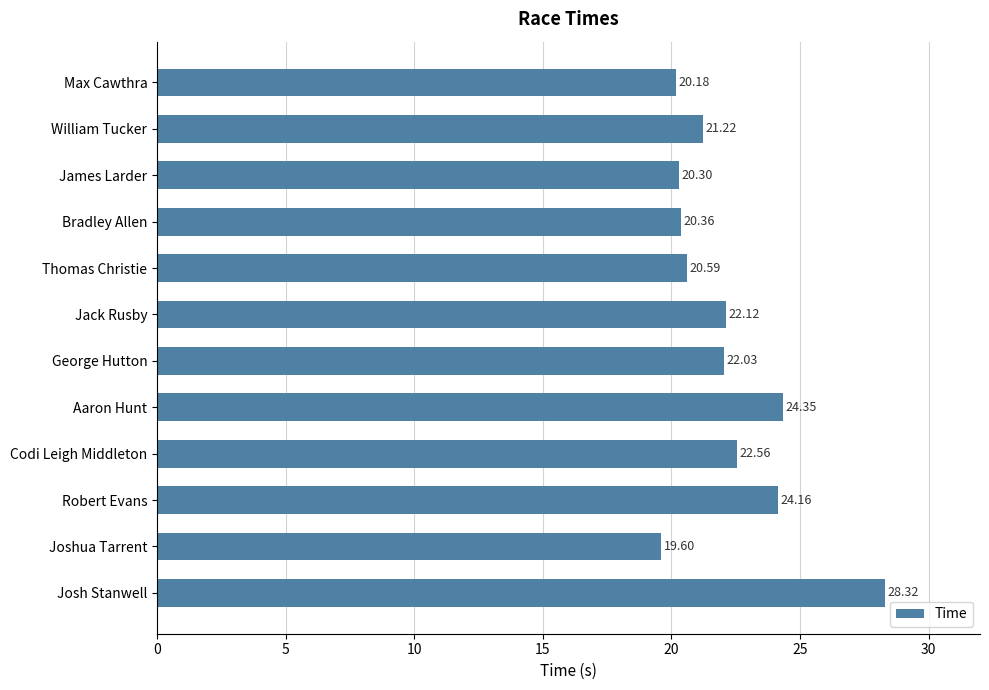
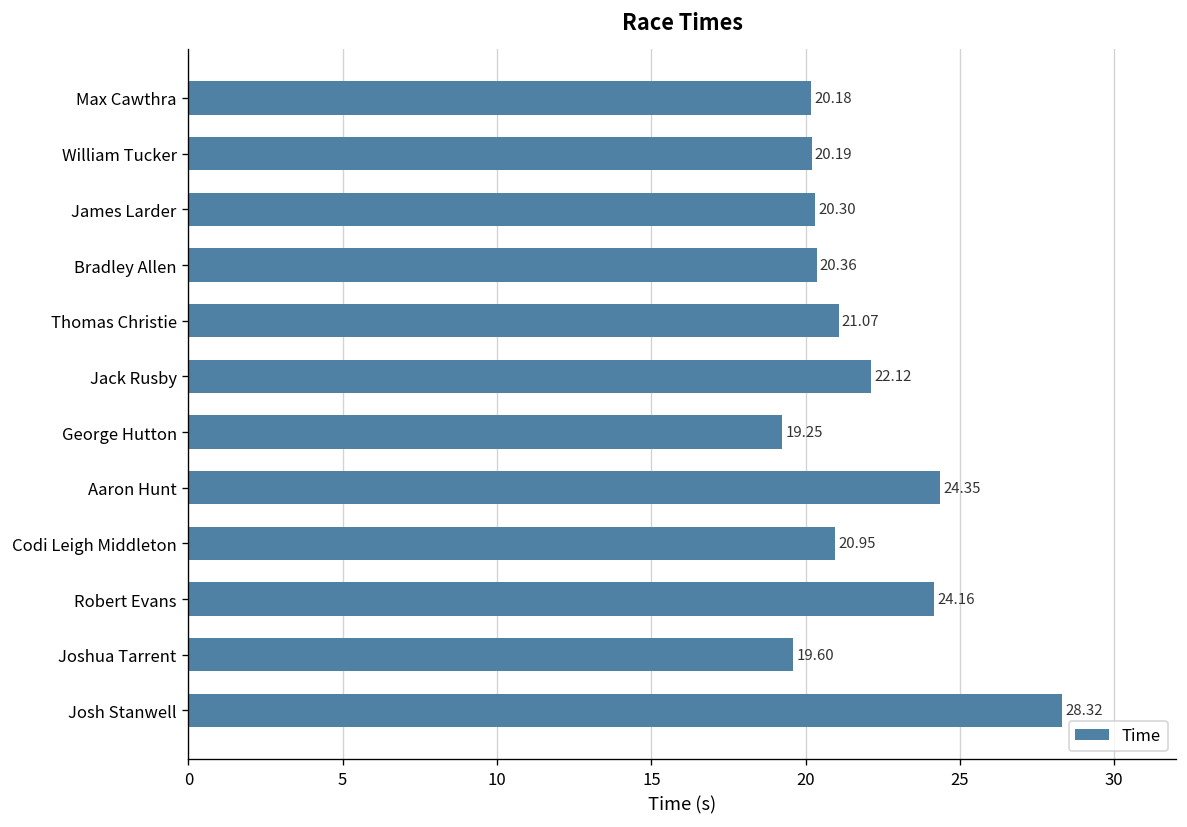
  {
    "Max Cawthra": 20.18,
-   "William Tucker": 21.22,
+   "William Tucker": 20.19,
    "James Larder": 20.30,
    "Bradley Allen": 20.36,
-   "Thomas Christie": 20.59,
+   "Thomas Christie": 21.07,
    "Jack Rusby": 22.12,
-   "George Hutton": 22.03,
+   "George Hutton": 19.25,
    "Aaron Hunt": 24.35,
-   "Codi Leigh Middleton": 22.56,
+   "Codi Leigh Middleton": 20.95,
    "Robert Evans": 24.16,
    "Joshua Tarrent": 19.60,
    "Josh Stanwell": 28.32
  }
